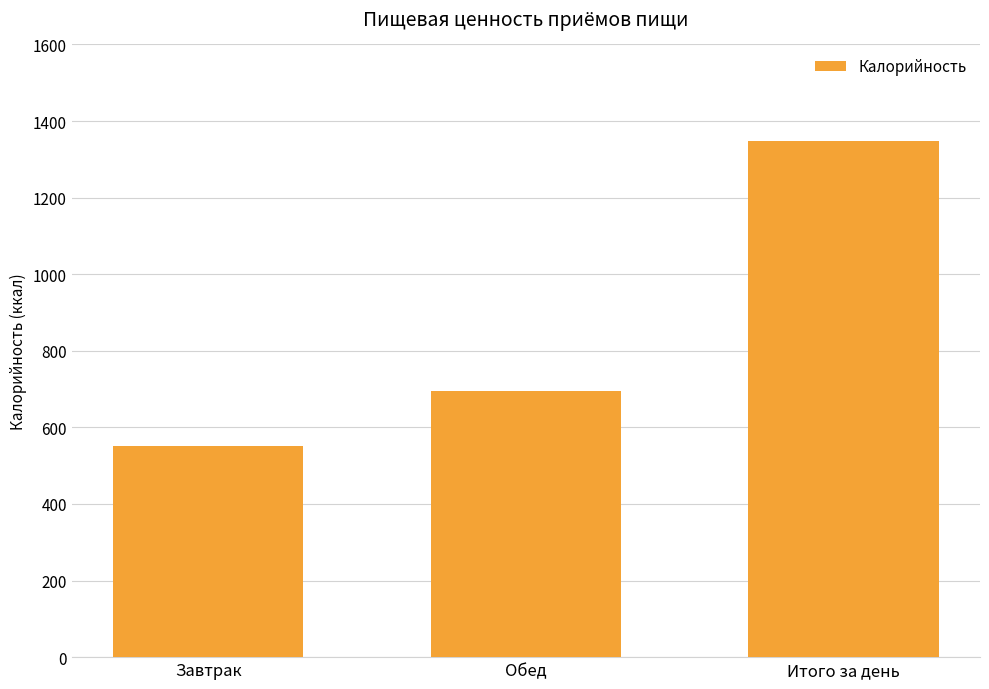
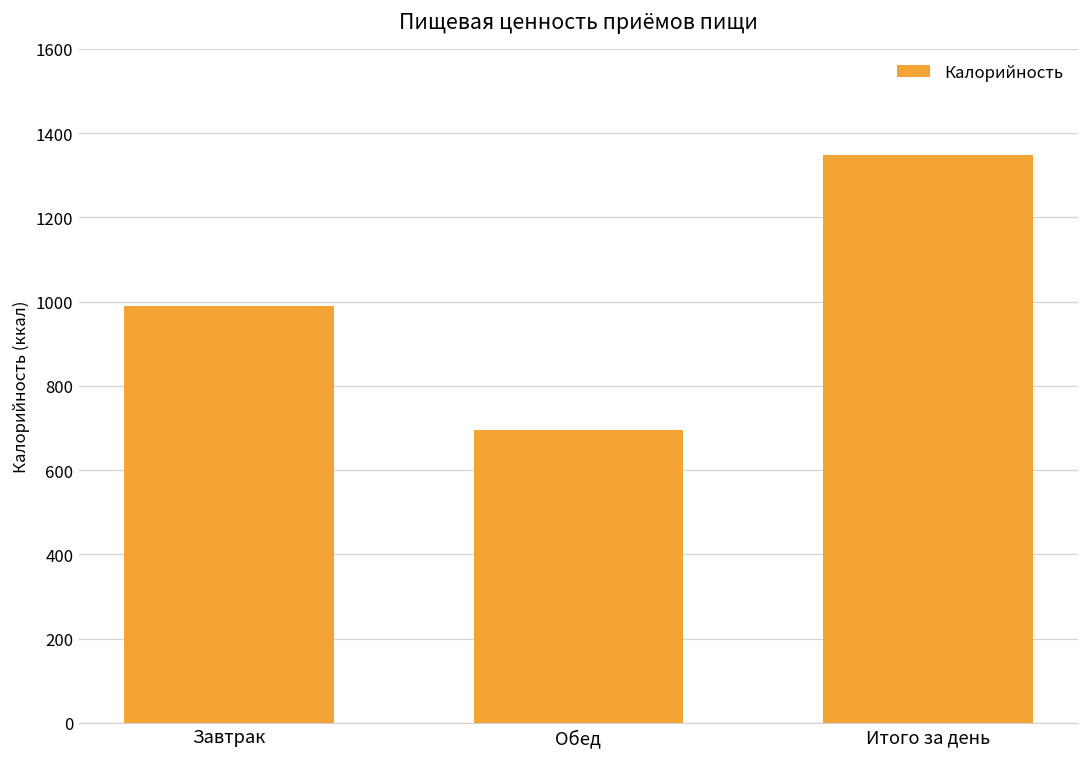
  {
-   "Завтрак": 550,
+   "Завтрак": 990,
    "Обед": 700,
    "Итого за день": 1350
  }
